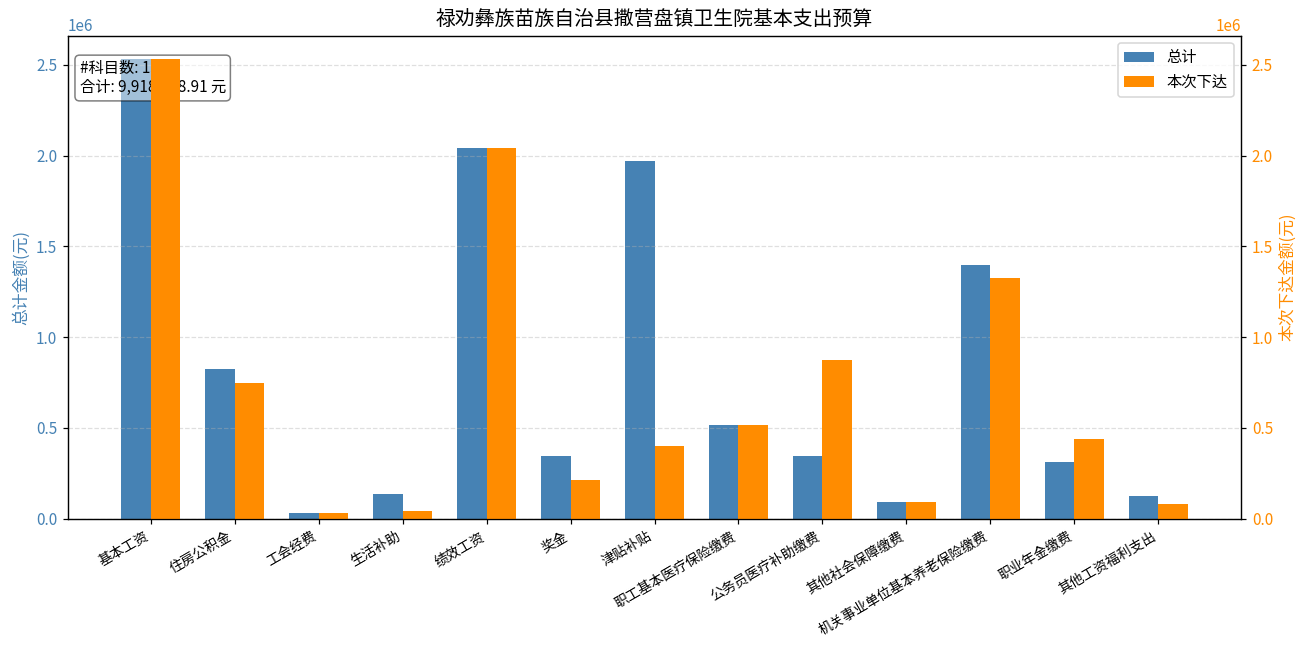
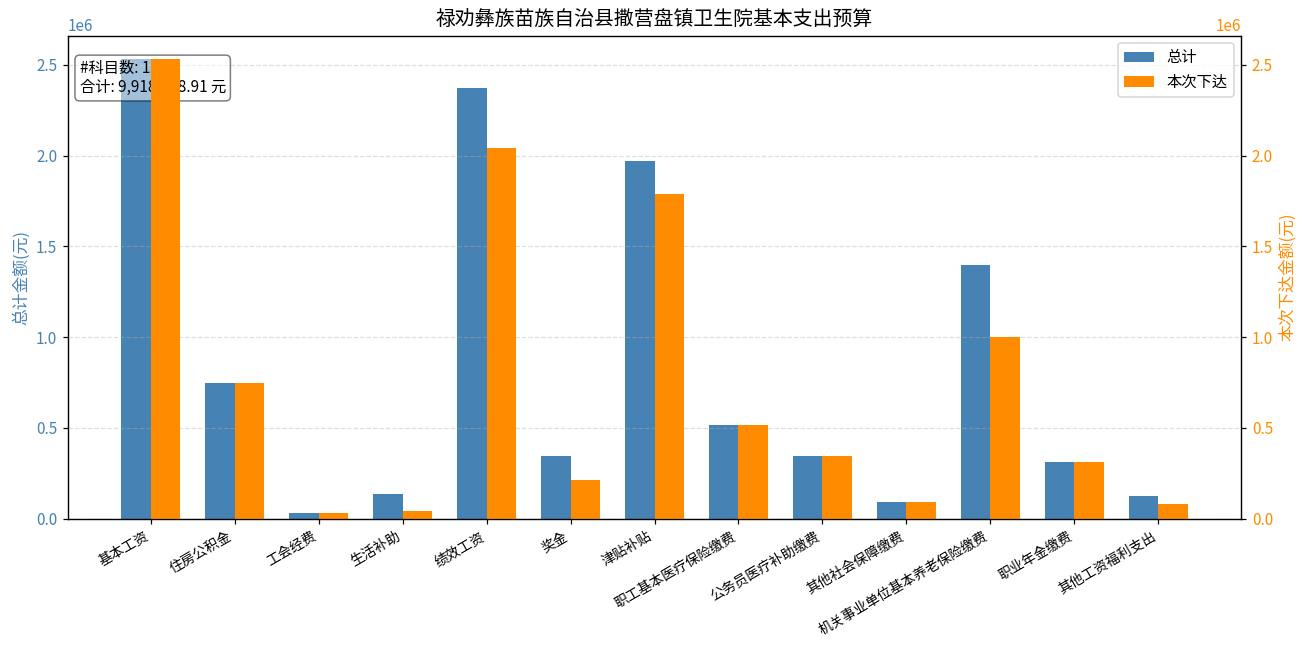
  {
    "总计": {
-     "住房公积金": 830000,
+     "住房公积金": 750000,
      "工会经费": 30000,
      "生活补助": 130000,
-     "绩效工资": 2040000,
+     "绩效工资": 2370000,
      "奖金": 340000,
      "津贴补贴": 1970000,
      "职工基本医疗保险缴费": 510000,
      "公务员医疗补助缴费": 350000,
      "其他社会保障缴费": 90000,
      "机关事业单位基本养老保险缴费": 1390000,
      "职业年金缴费": 310000,
      "其他工资福利支出": 130000
    },
    "本次下达": {
      "住房公积金": 750000,
      "工会经费": 30000,
      "生活补助": 40000,
      "绩效工资": 2040000,
      "奖金": 210000,
-     "津贴补贴": 400000,
+     "津贴补贴": 1790000,
      "职工基本医疗保险缴费": 510000,
-     "公务员医疗补助缴费": 870000,
+     "公务员医疗补助缴费": 350000,
      "其他社会保障缴费": 90000,
-     "机关事业单位基本养老保险缴费": 1330000,
-     "职业年金缴费": 440000,
+     "机关事业单位基本养老保险缴费": 1000000,
+     "职业年金缴费": 310000,
      "其他工资福利支出": 80000
    }
  }
